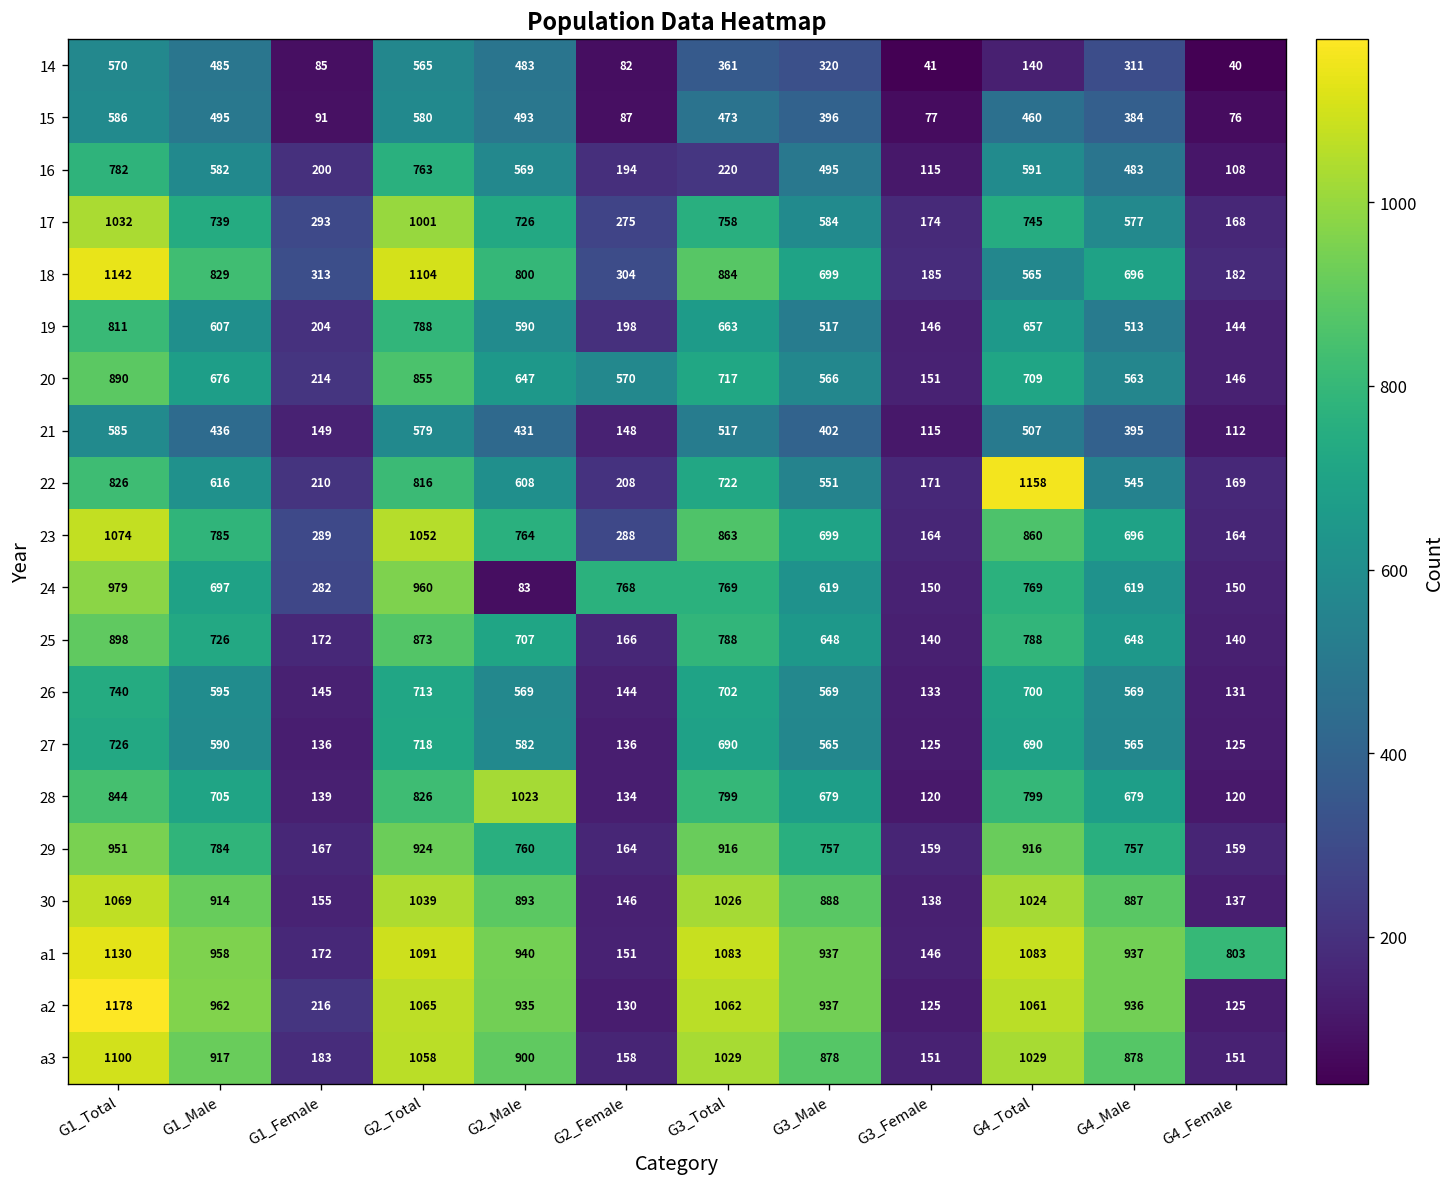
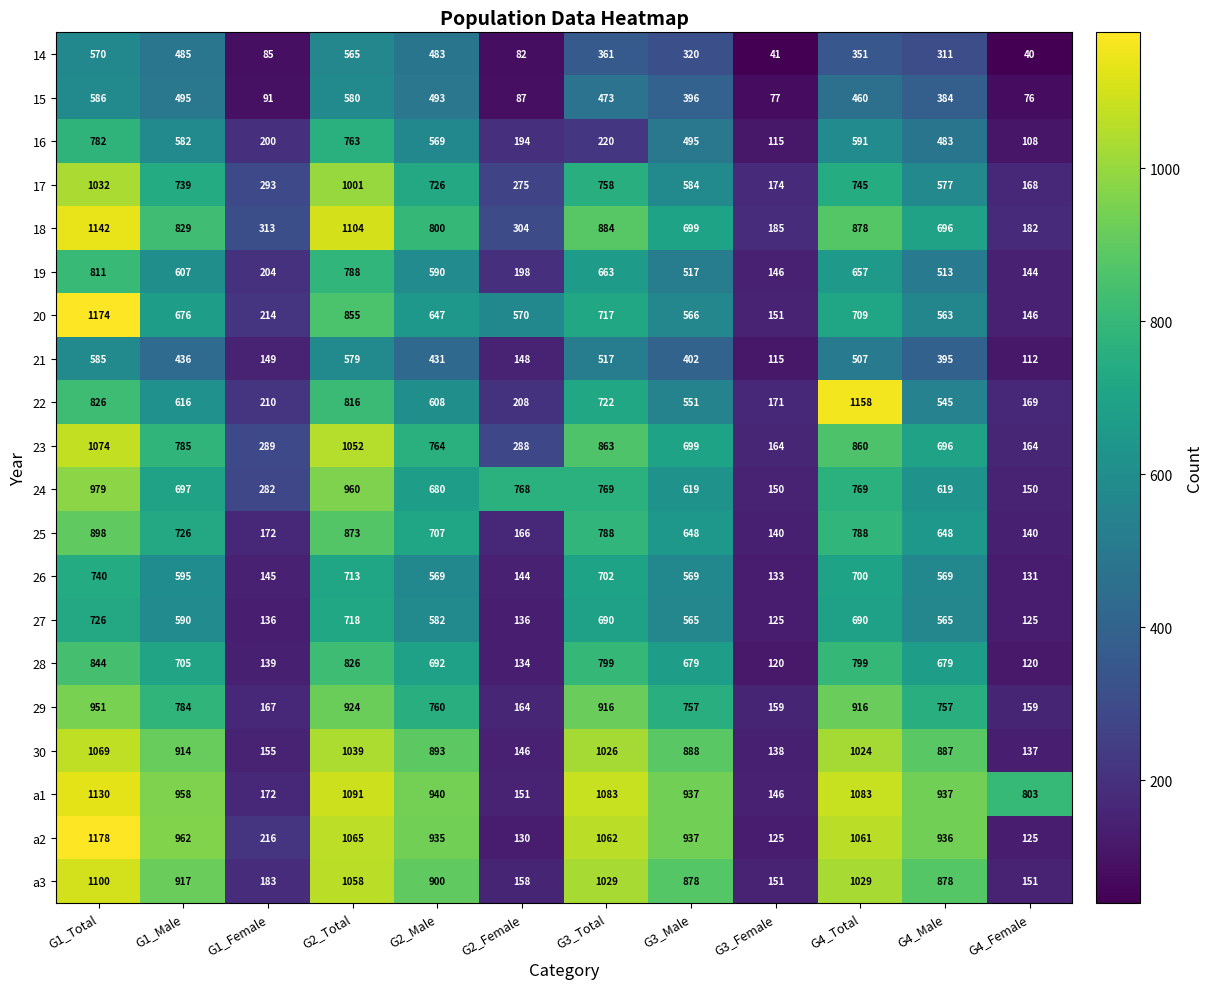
  {
    "14": {
      "G1_Total": 570,
      "G1_Male": 485,
      "G1_Female": 85,
      "G2_Total": 565,
      "G2_Male": 483,
      "G2_Female": 82,
      "G3_Total": 361,
      "G3_Male": 320,
      "G3_Female": 41,
-     "G4_Total": 140,
+     "G4_Total": 351,
      "G4_Male": 311,
      "G4_Female": 40
    },
    "18": {
      "G1_Total": 1142,
      "G1_Male": 829,
      "G1_Female": 313,
      "G2_Total": 1104,
      "G2_Male": 800,
      "G2_Female": 304,
      "G3_Total": 884,
      "G3_Male": 699,
      "G3_Female": 185,
-     "G4_Total": 565,
+     "G4_Total": 878,
      "G4_Male": 696,
      "G4_Female": 182
    },
    "20": {
-     "G1_Total": 890,
+     "G1_Total": 1174,
      "G1_Male": 676,
      "G1_Female": 214,
      "G2_Total": 855,
      "G2_Male": 647,
      "G2_Female": 570,
      "G3_Total": 717,
      "G3_Male": 566,
      "G3_Female": 151,
      "G4_Total": 709,
      "G4_Male": 563,
      "G4_Female": 146
    },
    "24": {
      "G1_Total": 979,
      "G1_Male": 697,
      "G1_Female": 282,
      "G2_Total": 960,
-     "G2_Male": 83,
+     "G2_Male": 680,
      "G2_Female": 768,
      "G3_Total": 769,
      "G3_Male": 619,
      "G3_Female": 150,
      "G4_Total": 769,
      "G4_Male": 619,
      "G4_Female": 150
    },
    "28": {
      "G1_Total": 844,
      "G1_Male": 705,
      "G1_Female": 139,
      "G2_Total": 826,
-     "G2_Male": 1023,
+     "G2_Male": 692,
      "G2_Female": 134,
      "G3_Total": 799,
      "G3_Male": 679,
      "G3_Female": 120,
      "G4_Total": 799,
      "G4_Male": 679,
      "G4_Female": 120
    }
  }
